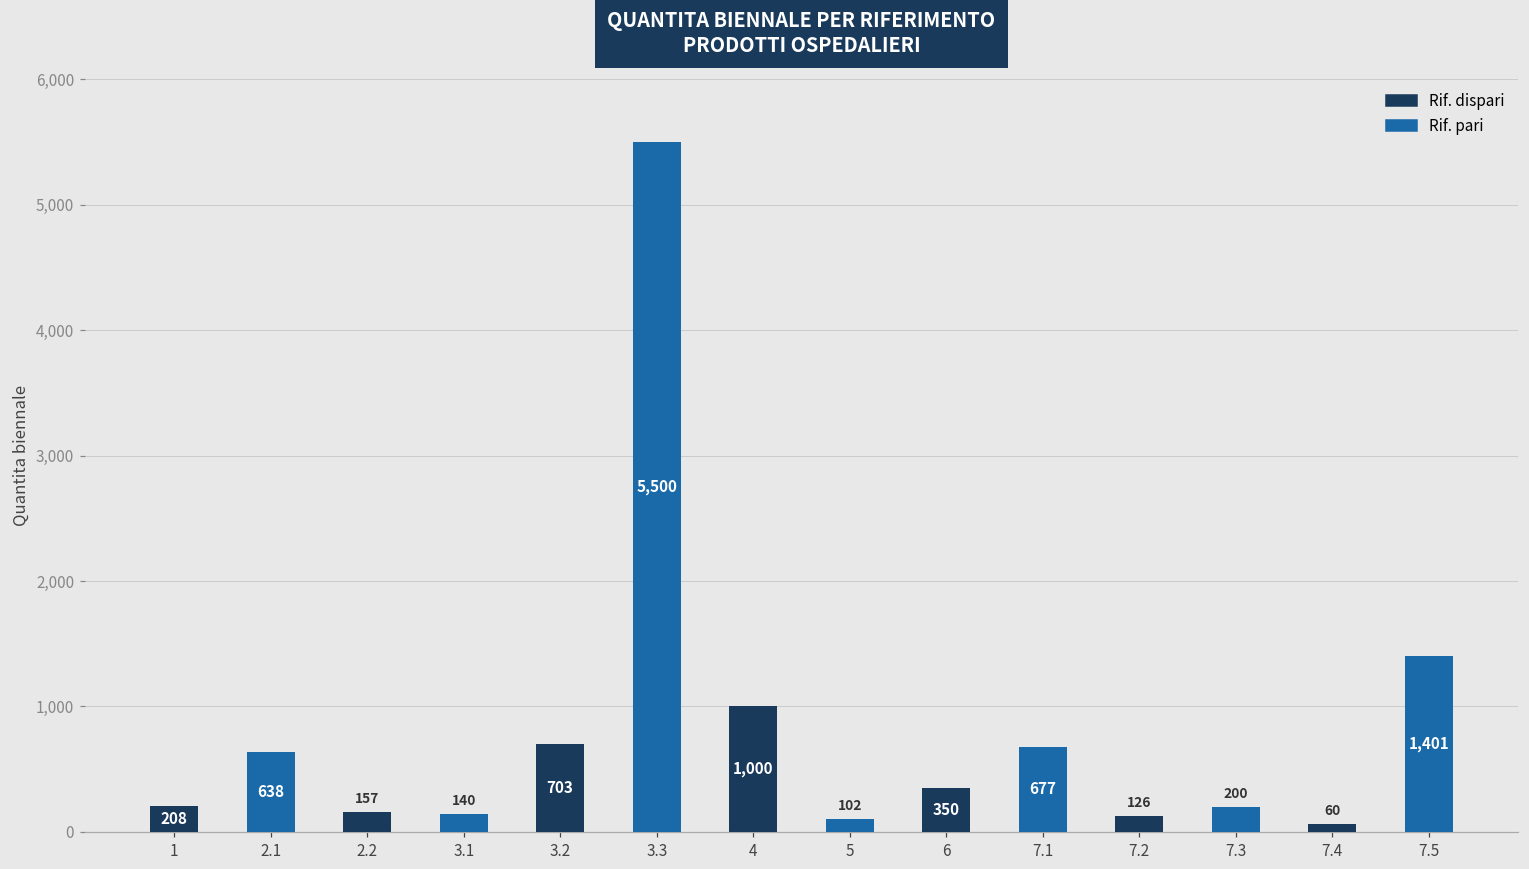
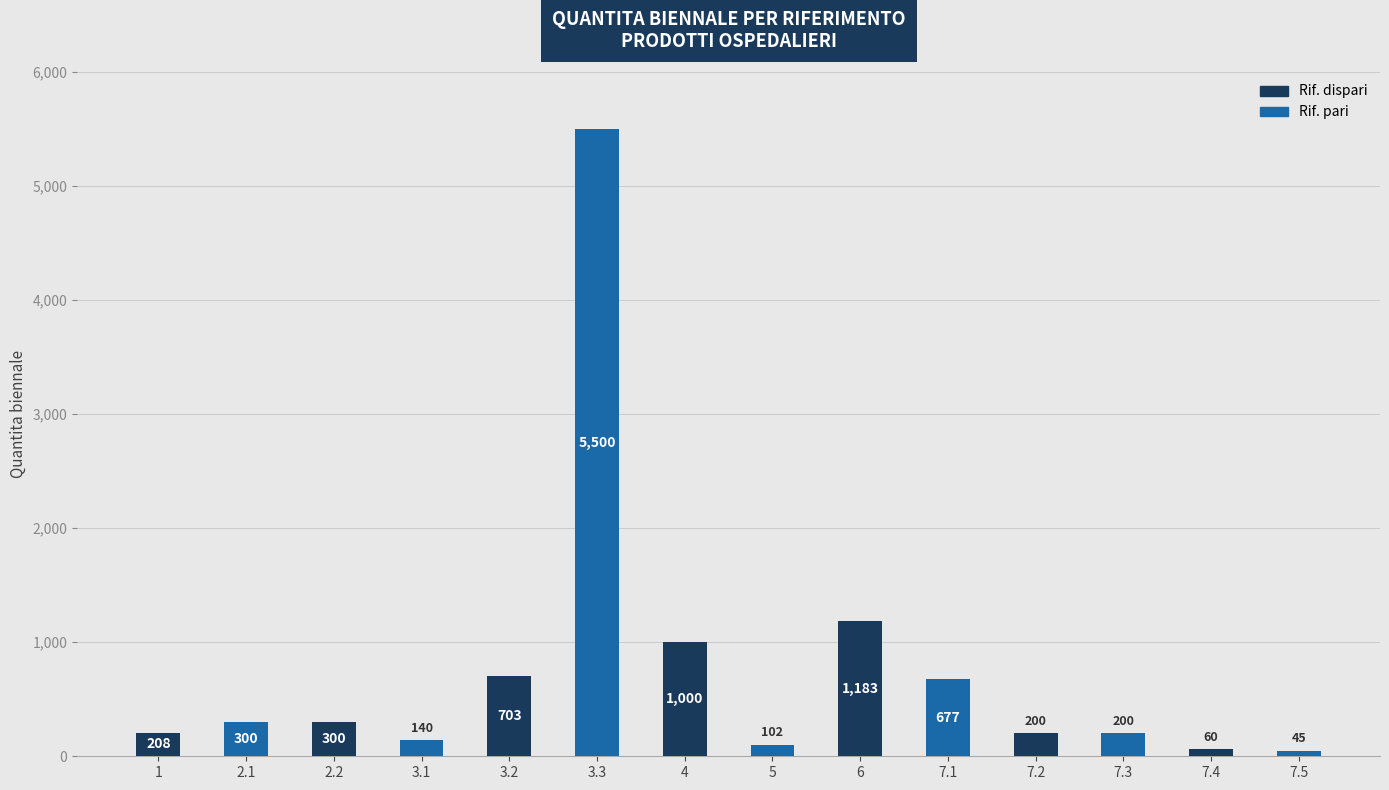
  {
    "1": "208",
-   "2.1": "638",
-   "2.2": "157",
+   "2.1": "300",
+   "2.2": "300",
    "3.1": "140",
    "3.2": "703",
    "3.3": "5,500",
    "4": "1,000",
    "5": "102",
-   "6": "350",
+   "6": "1,183",
    "7.1": "677",
-   "7.2": "126",
+   "7.2": "200",
    "7.3": "200",
    "7.4": "60",
-   "7.5": "1,401"
+   "7.5": "45"
  }
